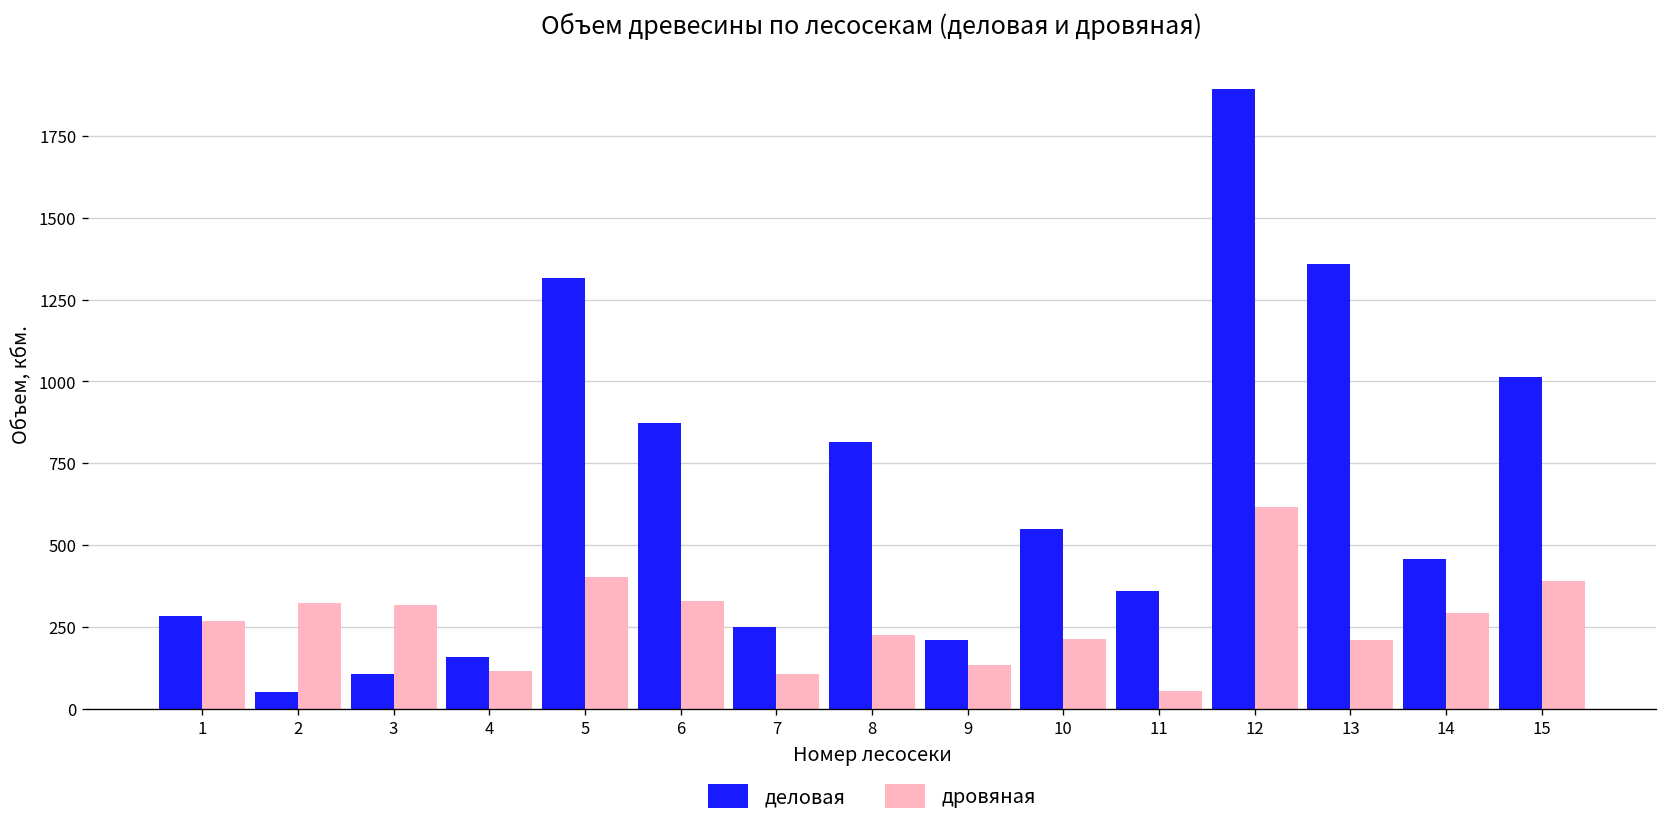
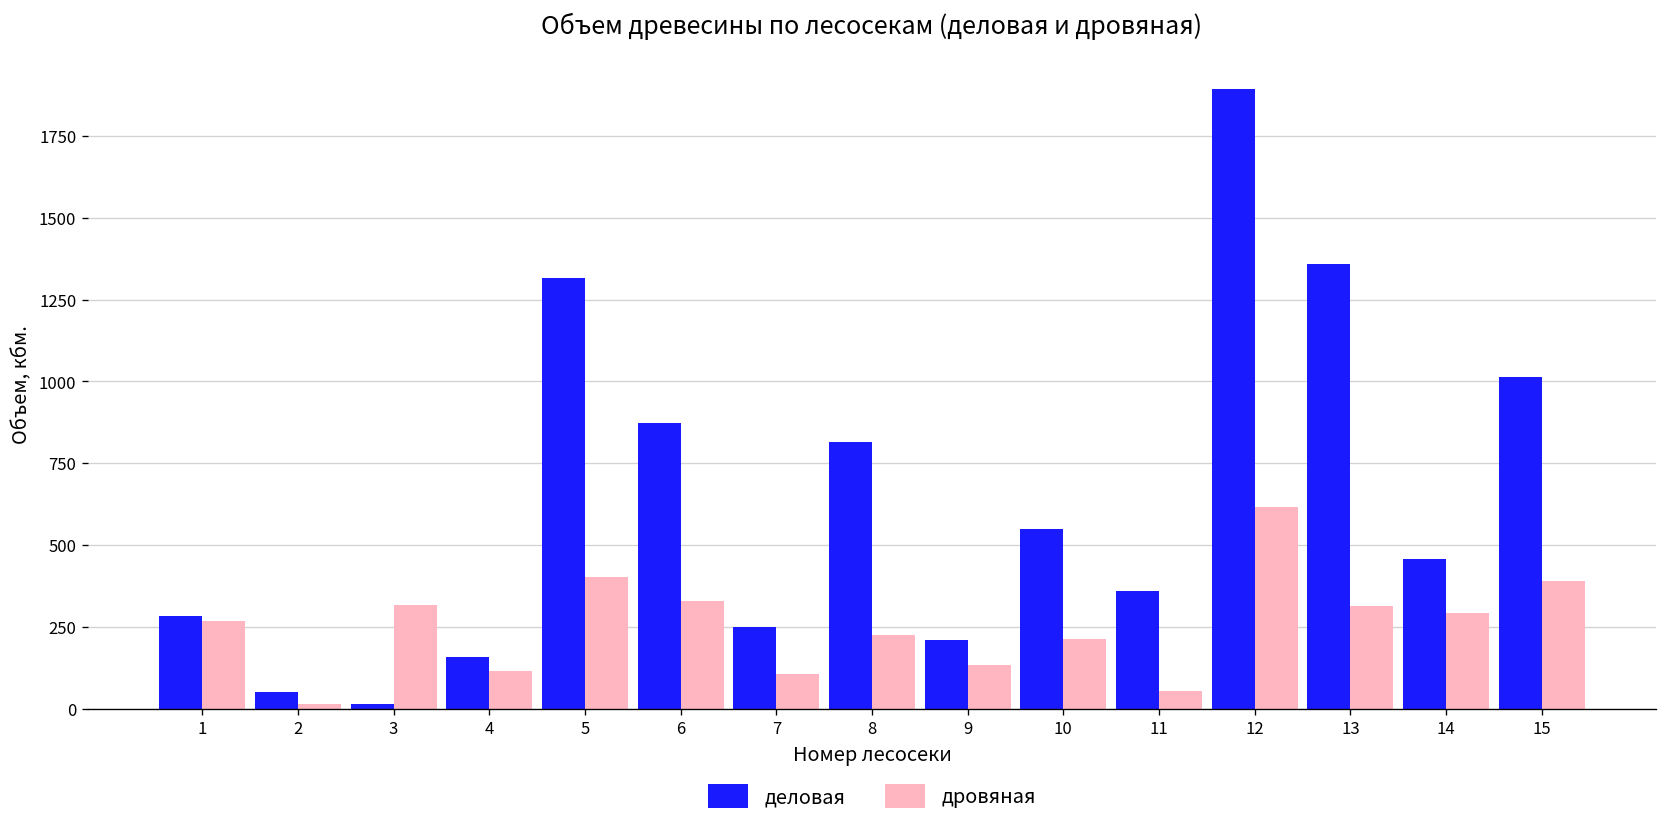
  {
    "деловая": {
      "1": 280,
      "2": 50,
-     "3": 110,
+     "3": 20,
      "4": 160,
      "5": 1320,
      "6": 870,
      "7": 250,
      "8": 820,
      "9": 210,
      "10": 550,
      "11": 360,
      "12": 1890,
      "13": 1360,
      "14": 460,
      "15": 1010
    },
    "дровяная": {
      "1": 270,
-     "2": 320,
+     "2": 10,
      "3": 320,
      "4": 120,
      "5": 400,
      "6": 330,
      "7": 110,
      "8": 230,
      "9": 130,
      "10": 210,
      "11": 60,
      "12": 620,
-     "13": 210,
+     "13": 310,
      "14": 290,
      "15": 390
    }
  }
